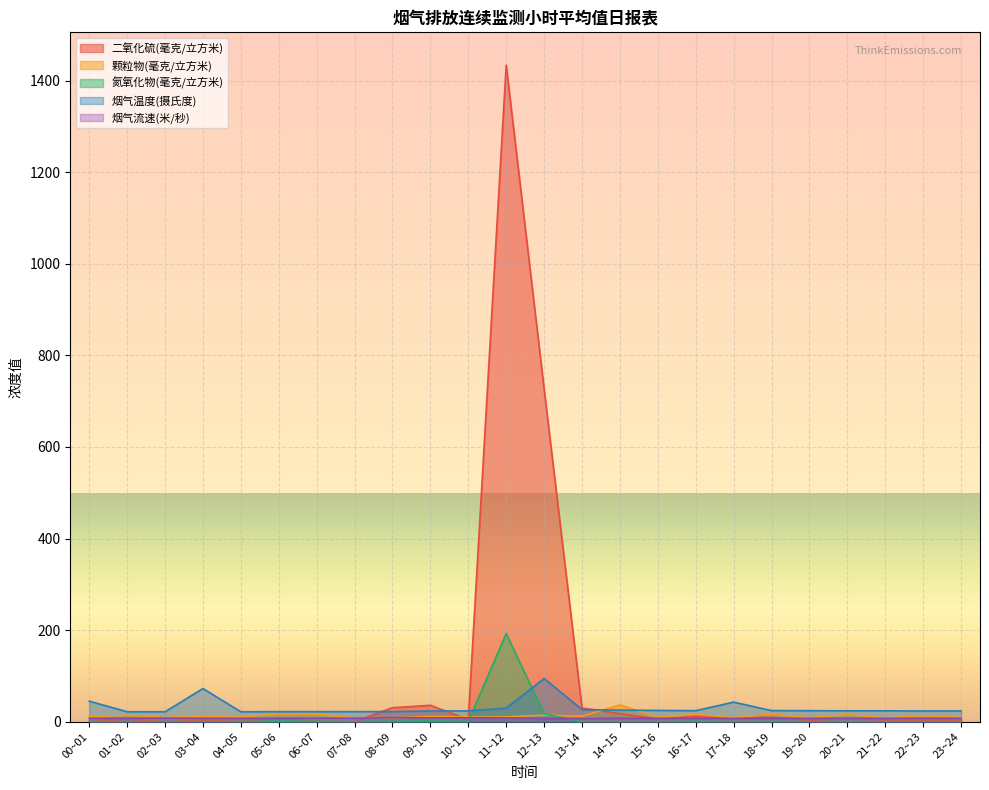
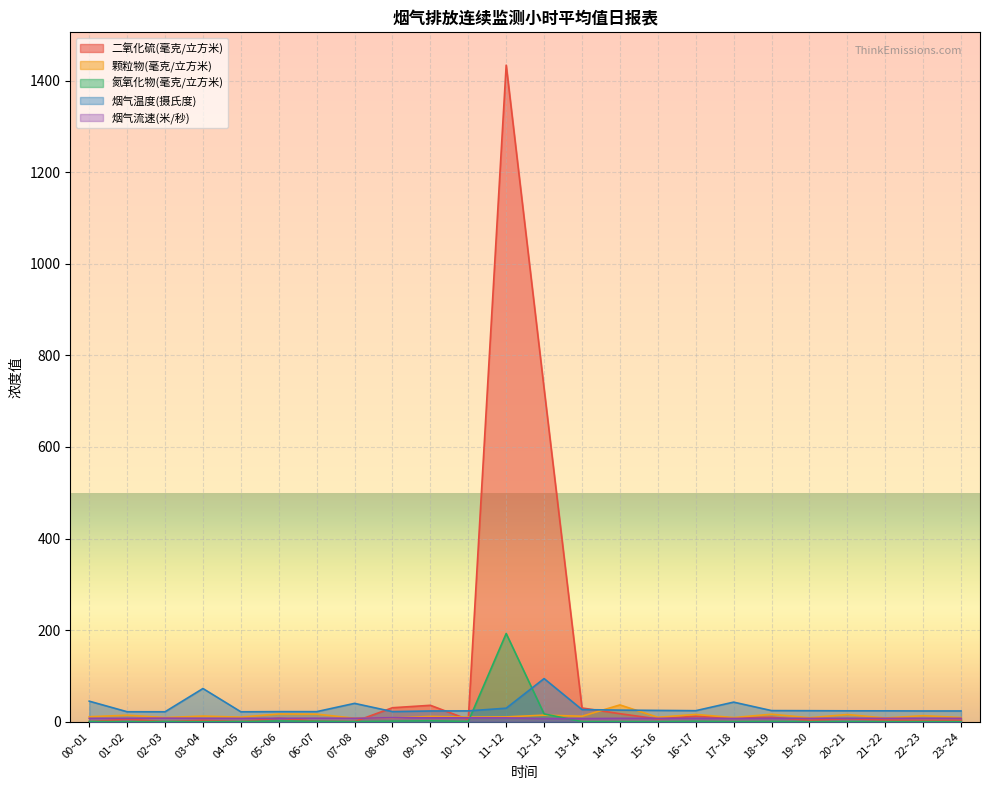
  {
    "二氧化硫(毫克/立方米)": {
      "08~09": 30,
      "09~10": 40,
      "11~12": 1430,
      "12~13": 730,
      "14~15": 20
    },
    "颗粒物(毫克/立方米)": {
      "01~02": 10,
      "14~15": 40,
      "18~19": 20,
      "20~21": 20,
      "22~23": 10
    },
    "氮氧化物(毫克/立方米)": {
      "05~06": 0,
      "08~09": 0,
      "09~10": 0,
      "11~12": 190,
      "13~14": 0,
      "14~15": 0,
      "15~16": 0,
      "16~17": 0,
      "17~18": 0,
      "18~19": 0,
      "20~21": 0
    },
    "烟气温度(摄氏度)": {
      "00~01": 40,
      "01~02": 20,
      "02~03": 20,
      "03~04": 70,
      "04~05": 20,
-     "07~08": 20,
+     "07~08": 40,
      "08~09": 20,
      "09~10": 20,
      "10~11": 20,
      "11~12": 30,
      "12~13": 90,
      "14~15": 30,
      "15~16": 20,
      "16~17": 20,
      "17~18": 40,
      "18~19": 20,
      "19~20": 20,
      "20~21": 20,
      "21~22": 20,
      "22~23": 20,
      "23~24": 20
    },
    "烟气流速(米/秒)": {
      "06~07": 10,
      "12~13": 10,
      "14~15": 10
    }
  }
